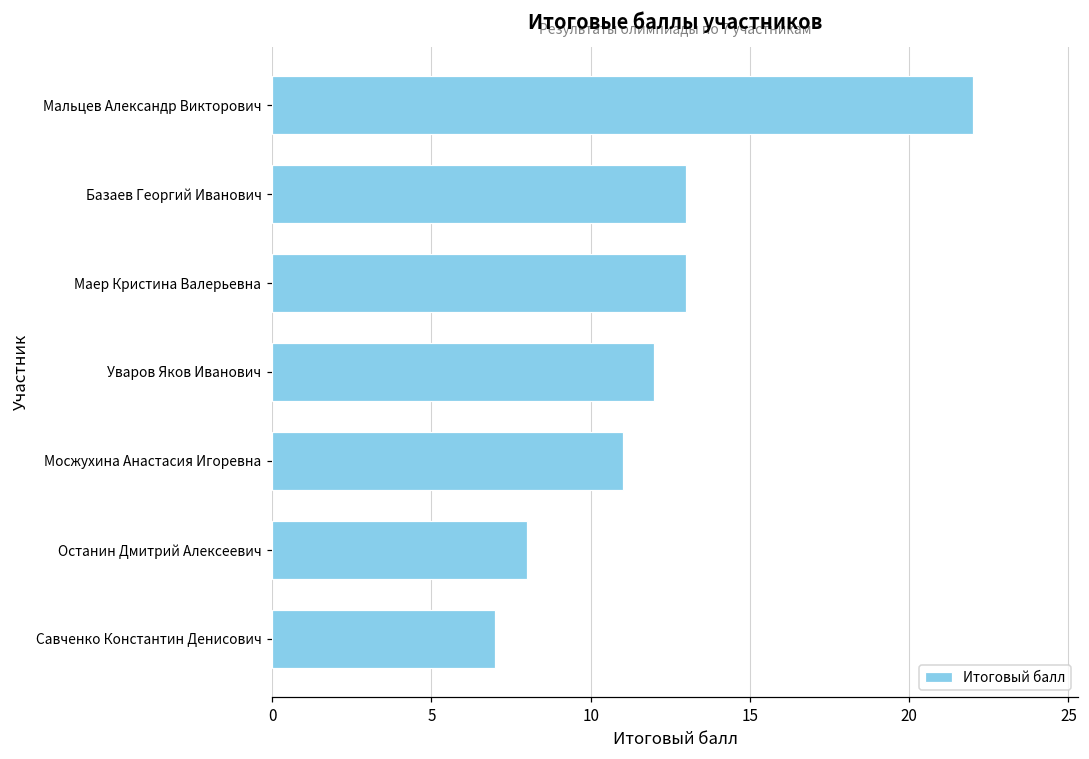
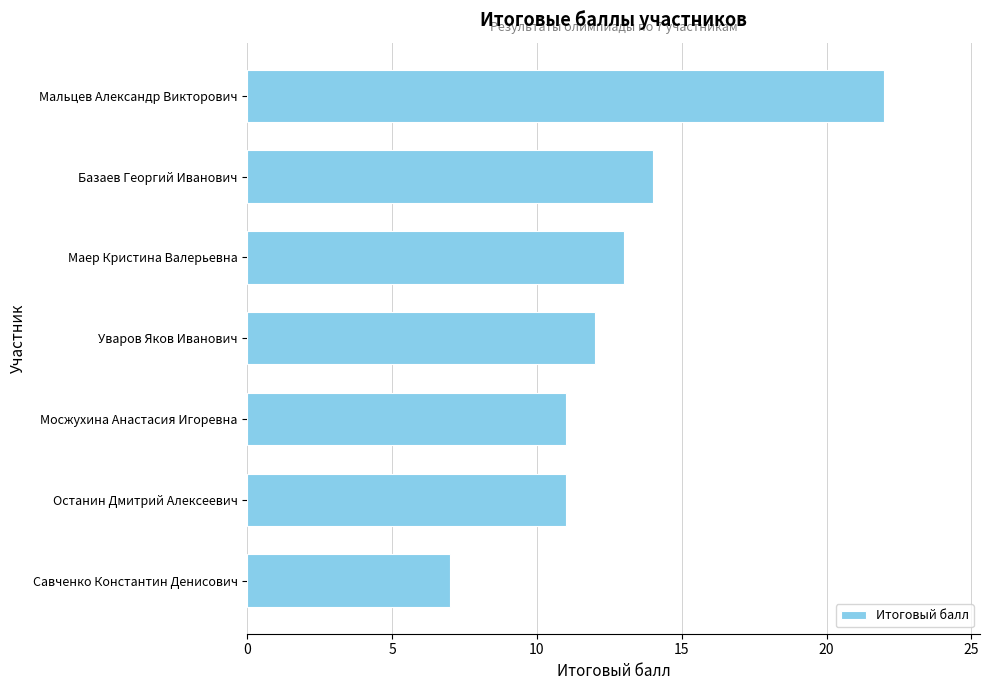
  {
    "Мальцев Александр Викторович": 22,
-   "Базаев Георгий Иванович": 13,
+   "Базаев Георгий Иванович": 14,
    "Маер Кристина Валерьевна": 13,
    "Уваров Яков Иванович": 12,
    "Мосжухина Анастасия Игоревна": 11,
-   "Останин Дмитрий Алексеевич": 8,
+   "Останин Дмитрий Алексеевич": 11,
    "Савченко Константин Денисович": 7
  }
